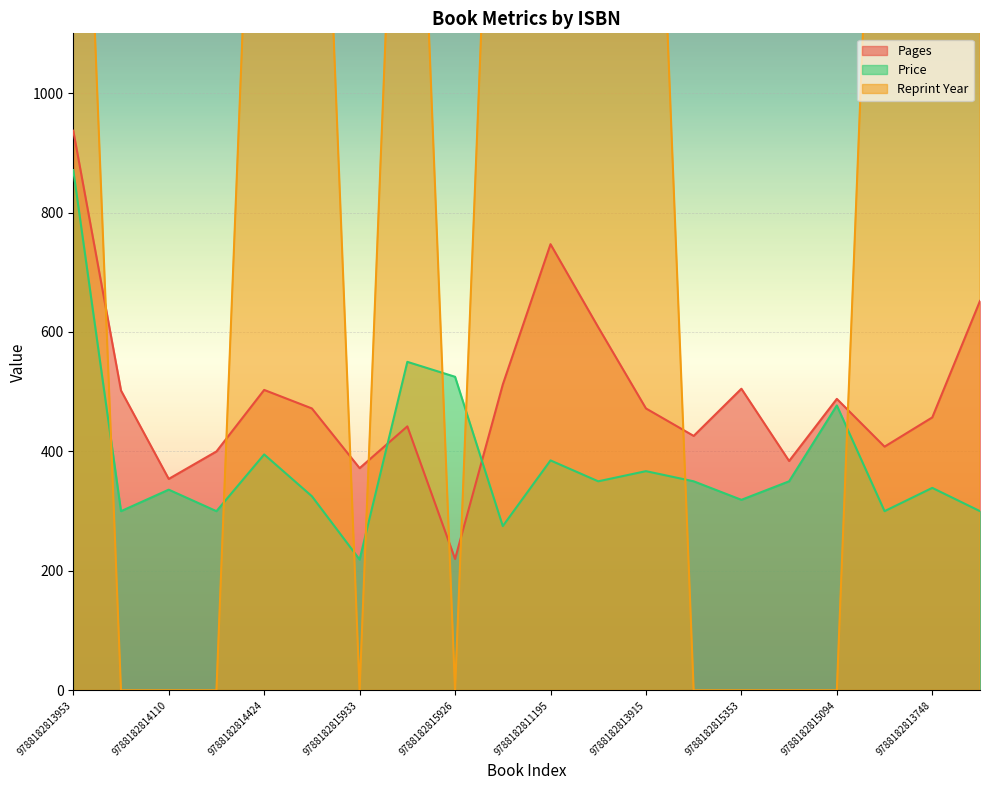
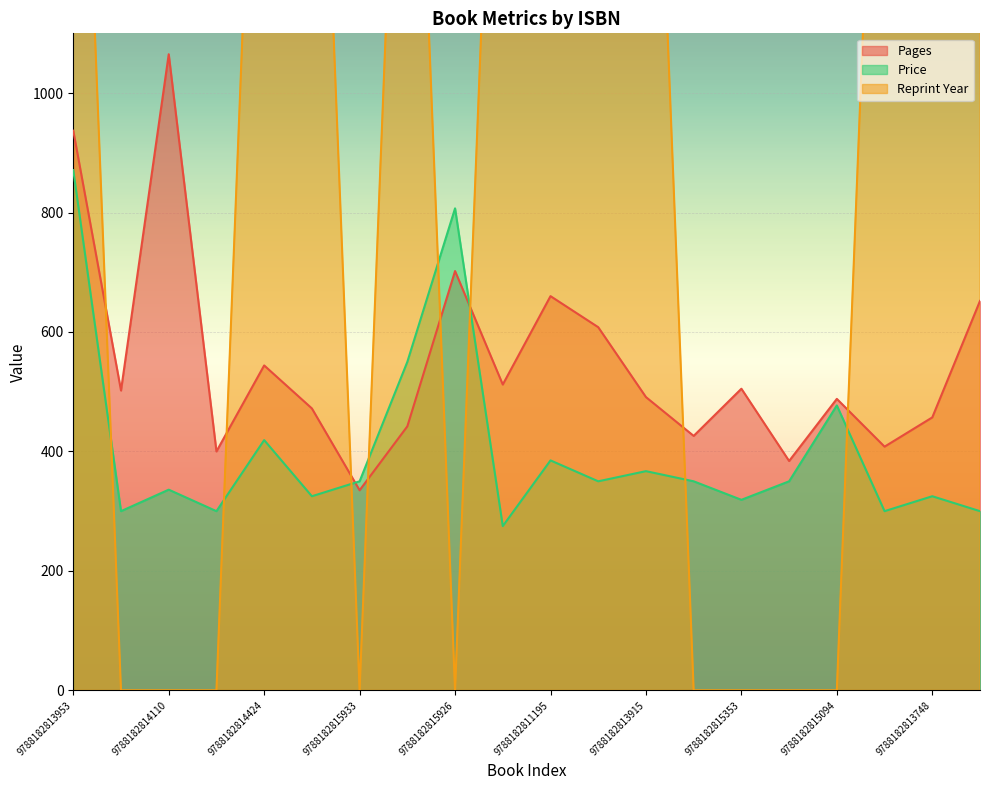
  {
    "Pages": {
      "9788182813953": 940,
-     "9788182814110": 350,
-     "9788182814424": 500,
-     "9788182815933": 370,
-     "9788182815926": 220,
-     "9788182811195": 750,
-     "9788182813915": 470,
+     "9788182814110": 1070,
+     "9788182814424": 540,
+     "9788182815933": 340,
+     "9788182815926": 700,
+     "9788182811195": 660,
+     "9788182813915": 490,
      "9788182815353": 510,
      "9788182815094": 490,
      "9788182813748": 460
    },
    "Price": {
      "9788182813953": 870,
      "9788182814110": 340,
-     "9788182814424": 400,
-     "9788182815933": 220,
-     "9788182815926": 530,
+     "9788182814424": 420,
+     "9788182815933": 350,
+     "9788182815926": 810,
      "9788182811195": 390,
      "9788182813915": 370,
      "9788182815353": 320,
      "9788182815094": 480,
-     "9788182813748": 340
+     "9788182813748": 330
    },
    "Reprint Year": {
      "9788182814110": 0,
      "9788182815933": 0,
      "9788182815926": 0,
      "9788182815353": 0,
      "9788182815094": 0
    }
  }
